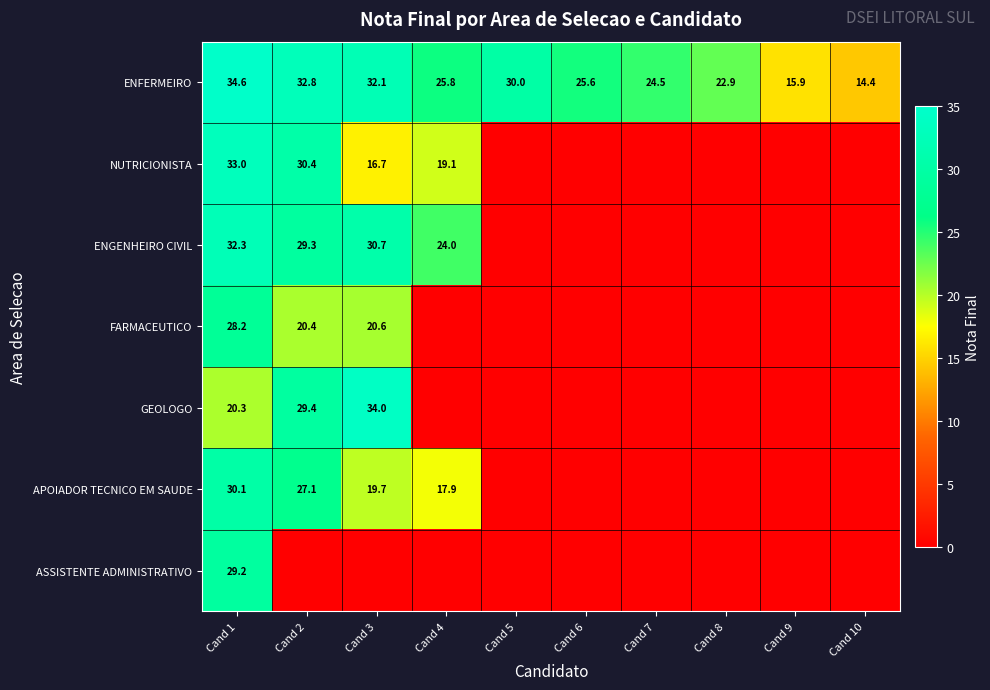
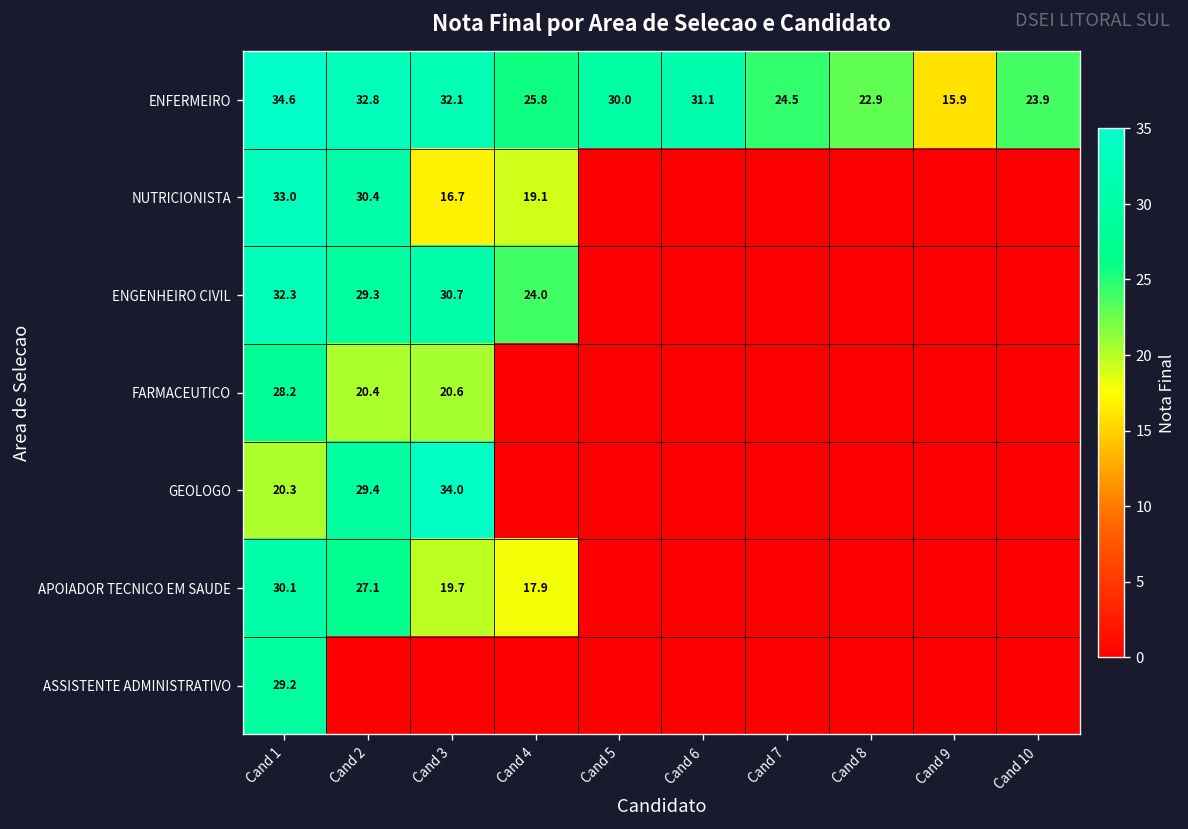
  {
    "ENFERMEIRO": {
      "Cand 1": 34.6,
      "Cand 2": 32.8,
      "Cand 3": 32.1,
      "Cand 4": 25.8,
      "Cand 5": 30.0,
-     "Cand 6": 25.6,
+     "Cand 6": 31.1,
      "Cand 7": 24.5,
      "Cand 8": 22.9,
      "Cand 9": 15.9,
-     "Cand 10": 14.4
+     "Cand 10": 23.9
    },
    "NUTRICIONISTA": {
      "Cand 1": 33.0,
      "Cand 2": 30.4,
      "Cand 3": 16.7,
      "Cand 4": 19.1
    },
    "ENGENHEIRO CIVIL": {
      "Cand 1": 32.3,
      "Cand 2": 29.3,
      "Cand 3": 30.7,
      "Cand 4": 24.0
    },
    "FARMACEUTICO": {
      "Cand 1": 28.2,
      "Cand 2": 20.4,
      "Cand 3": 20.6
    },
    "GEOLOGO": {
      "Cand 1": 20.3,
      "Cand 2": 29.4,
      "Cand 3": 34.0
    },
    "APOIADOR TECNICO EM SAUDE": {
      "Cand 1": 30.1,
      "Cand 2": 27.1,
      "Cand 3": 19.7,
      "Cand 4": 17.9
    },
    "ASSISTENTE ADMINISTRATIVO": {
      "Cand 1": 29.2
    }
  }
